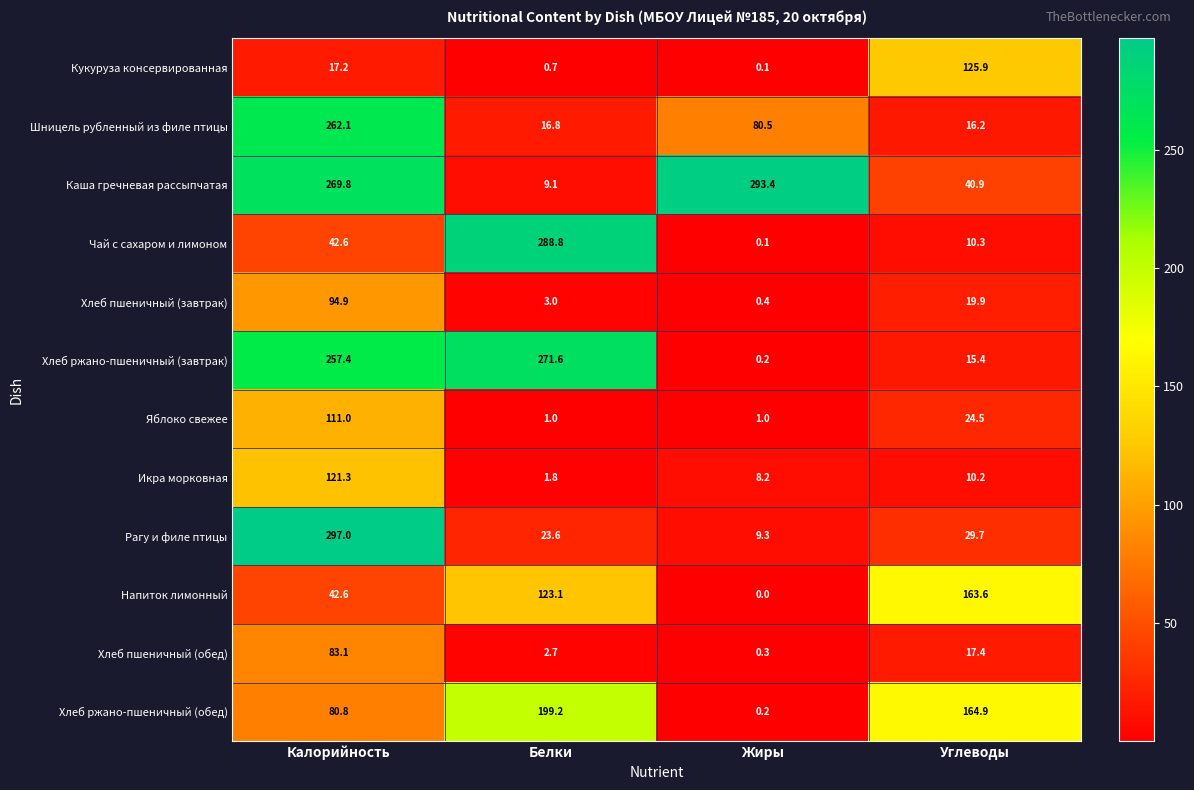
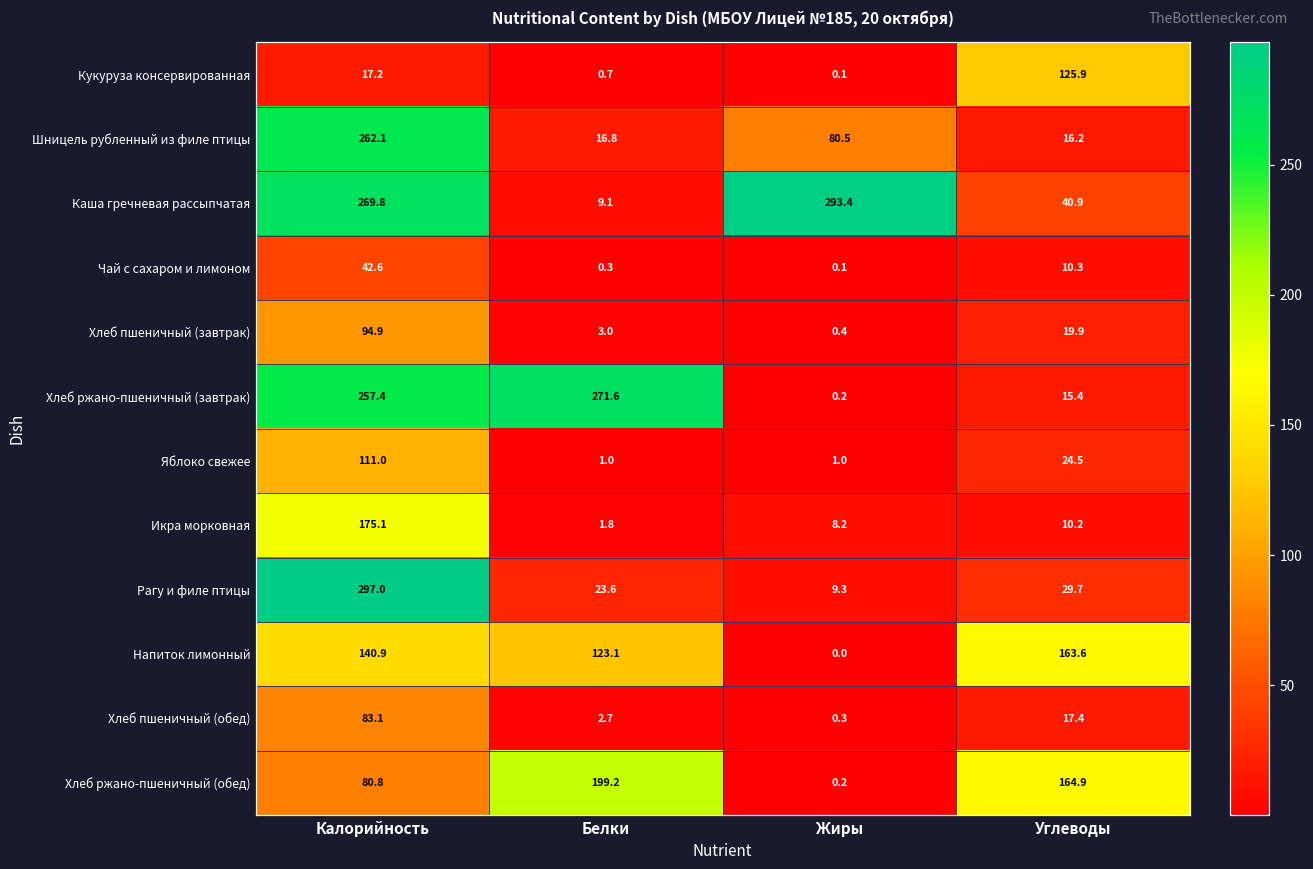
  {
    "Кукуруза консервированная": {
      "Калорийность": 17.2,
      "Белки": 0.7,
      "Жиры": 0.1,
      "Углеводы": 125.9
    },
    "Шницель рубленный из филе птицы": {
      "Калорийность": 262.1,
      "Белки": 16.8,
      "Жиры": 80.5,
      "Углеводы": 16.2
    },
    "Каша гречневая рассыпчатая": {
      "Калорийность": 269.8,
      "Белки": 9.1,
      "Жиры": 293.4,
      "Углеводы": 40.9
    },
    "Чай с сахаром и лимоном": {
      "Калорийность": 42.6,
-     "Белки": 288.8,
+     "Белки": 0.3,
      "Жиры": 0.1,
      "Углеводы": 10.3
    },
    "Хлеб пшеничный (завтрак)": {
      "Калорийность": 94.9,
      "Белки": 3.0,
      "Жиры": 0.4,
      "Углеводы": 19.9
    },
    "Хлеб ржано-пшеничный (завтрак)": {
      "Калорийность": 257.4,
      "Белки": 271.6,
      "Жиры": 0.2,
      "Углеводы": 15.4
    },
    "Яблоко свежее": {
      "Калорийность": 111.0,
      "Белки": 1.0,
      "Жиры": 1.0,
      "Углеводы": 24.5
    },
    "Икра морковная": {
-     "Калорийность": 121.3,
+     "Калорийность": 175.1,
      "Белки": 1.8,
      "Жиры": 8.2,
      "Углеводы": 10.2
    },
    "Рагу и филе птицы": {
      "Калорийность": 297.0,
      "Белки": 23.6,
      "Жиры": 9.3,
      "Углеводы": 29.7
    },
    "Напиток лимонный": {
-     "Калорийность": 42.6,
+     "Калорийность": 140.9,
      "Белки": 123.1,
      "Жиры": 0.0,
      "Углеводы": 163.6
    },
    "Хлеб пшеничный (обед)": {
      "Калорийность": 83.1,
      "Белки": 2.7,
      "Жиры": 0.3,
      "Углеводы": 17.4
    },
    "Хлеб ржано-пшеничный (обед)": {
      "Калорийность": 80.8,
      "Белки": 199.2,
      "Жиры": 0.2,
      "Углеводы": 164.9
    }
  }
